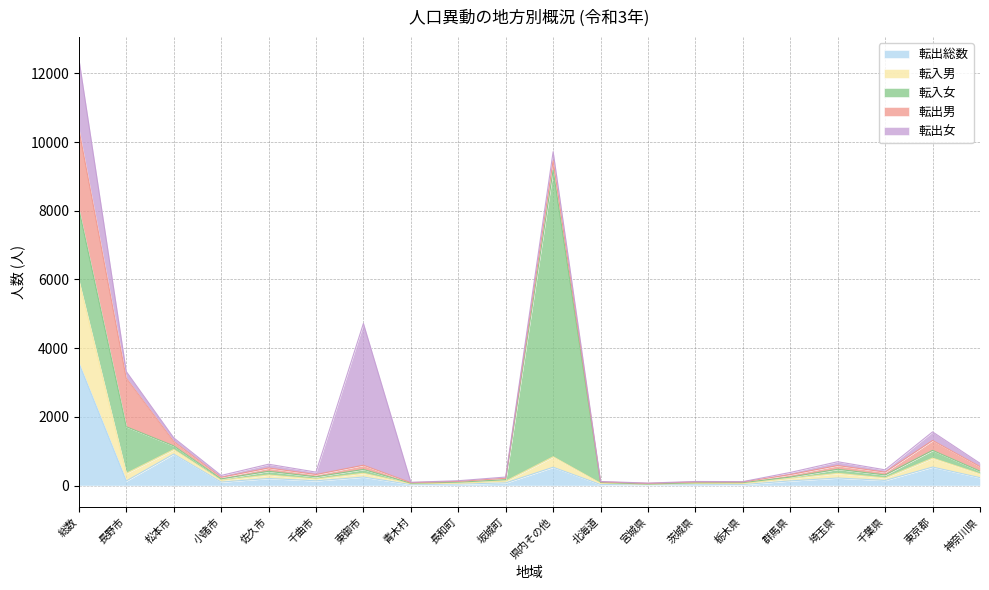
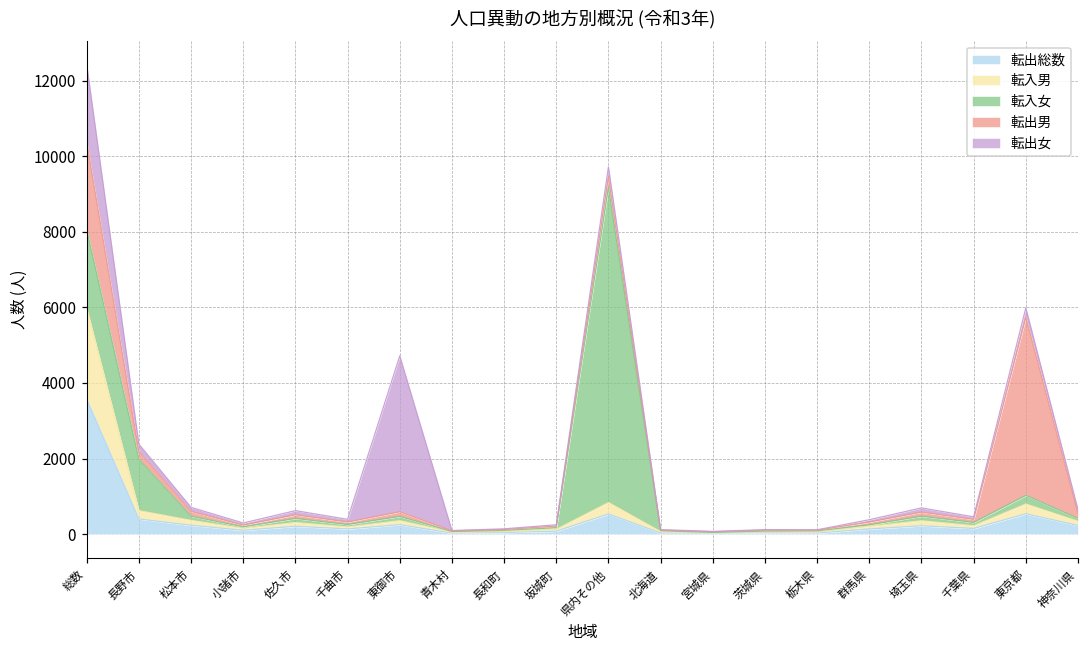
  {
    "転出総数": {
      "総数": 3600,
-     "長野市": 100,
-     "松本市": 900,
+     "長野市": 400,
+     "松本市": 200,
      "佐久市": 200,
      "東御市": 200,
      "県内その他": 500,
      "埼玉県": 200,
      "東京都": 500,
      "神奈川県": 200
    },
    "転入男": {
      "総数": 2400,
      "長野市": 200,
      "松本市": 100,
      "佐久市": 100,
      "東御市": 100,
      "県内その他": 300,
      "埼玉県": 100,
      "東京都": 300,
      "神奈川県": 100
    },
    "転入女": {
      "総数": 2100,
      "長野市": 1400,
      "松本市": 100,
      "佐久市": 100,
      "東御市": 100,
      "県内その他": 8300,
      "埼玉県": 100,
      "千葉県": 100,
      "東京都": 200,
      "神奈川県": 100
    },
    "転出男": {
      "総数": 2300,
-     "長野市": 1400,
+     "長野市": 200,
      "松本市": 100,
      "佐久市": 100,
      "東御市": 100,
      "県内その他": 300,
      "埼玉県": 100,
-     "東京都": 300,
+     "東京都": 4700,
      "神奈川県": 100
    },
    "転出女": {
      "総数": 2100,
      "長野市": 200,
      "松本市": 100,
      "佐久市": 100,
      "東御市": 4100,
      "県内その他": 300,
      "埼玉県": 100,
      "東京都": 300,
      "神奈川県": 100
    }
  }
